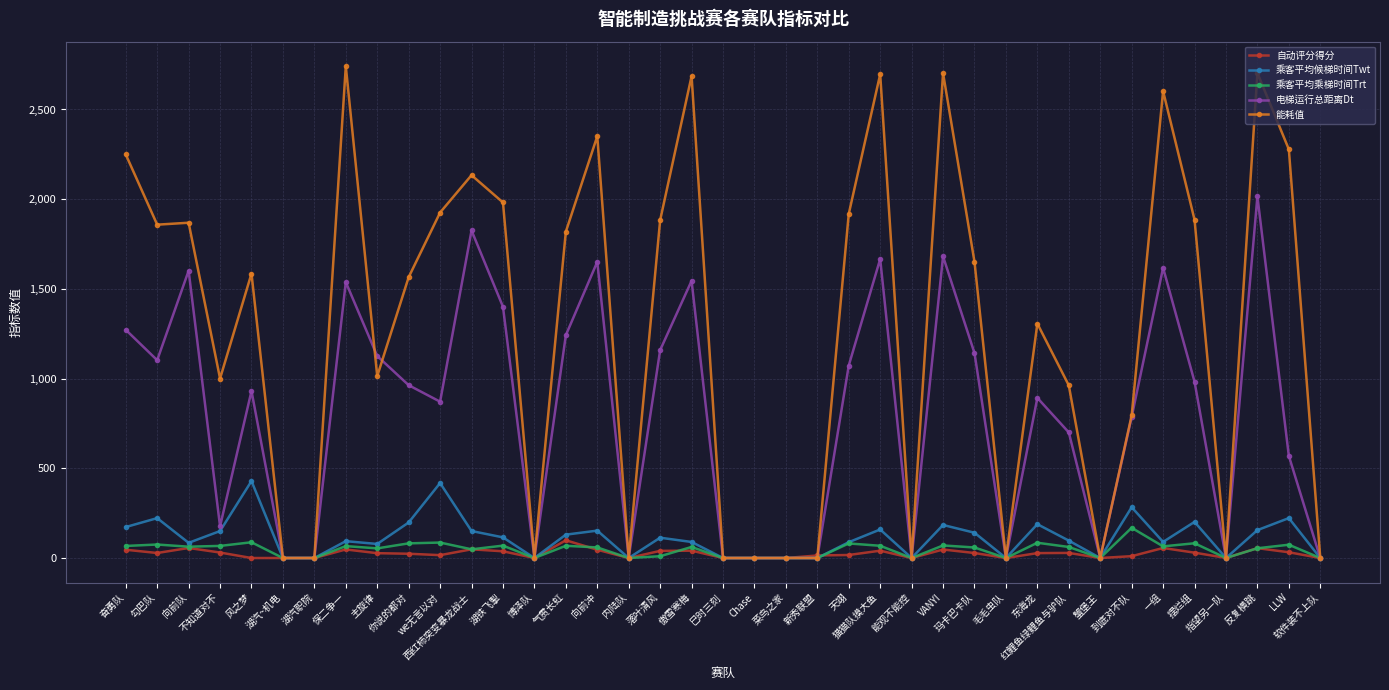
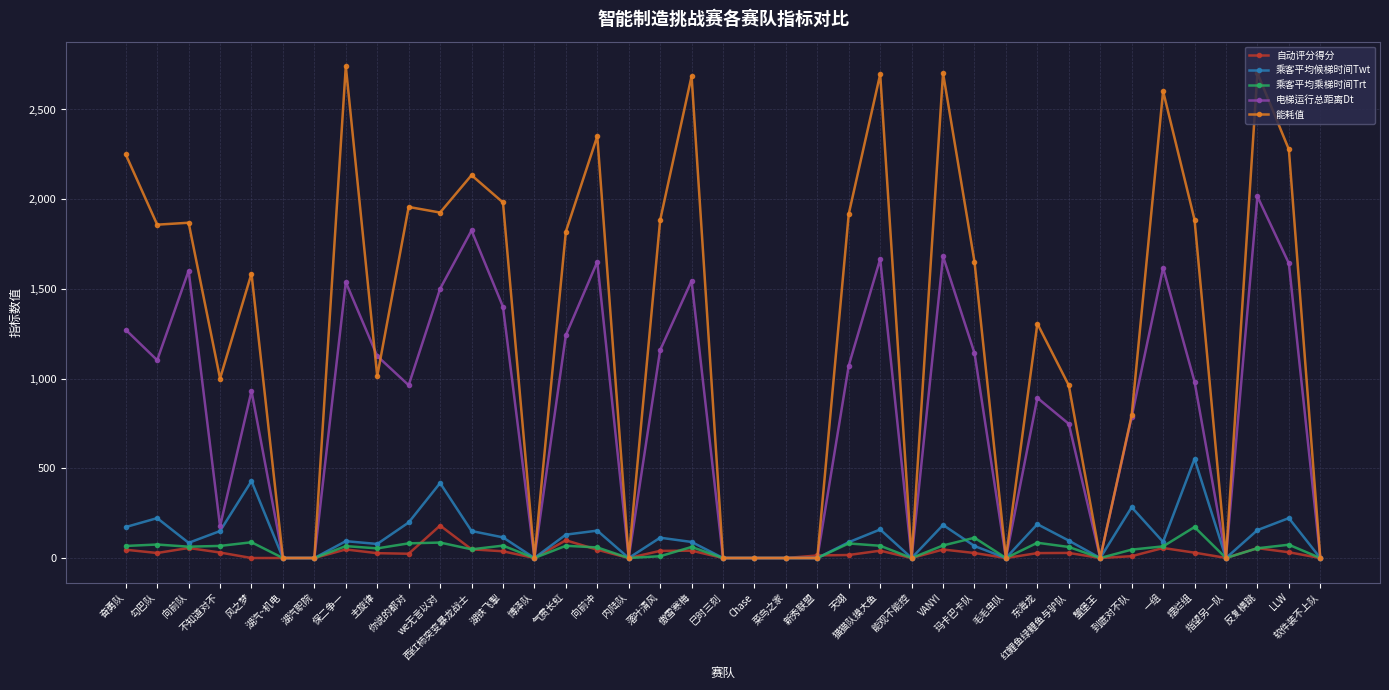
  {
    "自动评分得分": {
      "奋勇队": "50",
      "勾巴队": "30",
      "不知道对不": "30",
      "风之梦": "0",
      "保二争一": "50",
      "主旋律": "30",
      "你说的都对": "20",
-     "we无言以对": "20",
+     "we无言以对": "180",
      "湖铁飞掣": "40",
      "气贯长虹": "100",
      "落叶清风": "40",
      "傲雪寒梅": "40",
      "天翊": "20",
      "猫猫队摸大鱼": "40",
      "VANYI": "50",
      "玛卡巴卡队": "30",
      "东海龙": "30",
      "红鲤鱼绿鲤鱼与驴队": "30",
      "到底对不队": "10",
      "摆烂组": "30",
      "LLW": "30"
    },
    "乘客平均候梯时间Twt": {
      "奋勇队": "170",
      "勾巴队": "220",
      "向前队": "80",
      "不知道对不": "150",
      "风之梦": "430",
      "保二争一": "90",
      "主旋律": "80",
      "你说的都对": "200",
      "we无言以对": "420",
      "西红柿突变暴龙战士": "150",
      "湖铁飞掣": "120",
      "气贯长虹": "130",
      "向前冲": "150",
      "落叶清风": "110",
      "傲雪寒梅": "90",
      "猫猫队摸大鱼": "160",
      "VANYI": "180",
-     "玛卡巴卡队": "140",
+     "玛卡巴卡队": "70",
      "东海龙": "190",
      "红鲤鱼绿鲤鱼与驴队": "100",
      "到底对不队": "280",
      "一组": "90",
-     "摆烂组": "200",
+     "摆烂组": "550",
      "反复横跳": "160",
      "LLW": "220"
    },
    "乘客平均乘梯时间Trt": {
      "奋勇队": "70",
      "勾巴队": "80",
      "不知道对不": "70",
      "风之梦": "90",
      "保二争一": "70",
      "主旋律": "50",
      "你说的都对": "80",
      "we无言以对": "90",
      "湖铁飞掣": "70",
      "气贯长虹": "70",
      "落叶清风": "10",
      "傲雪寒梅": "60",
      "猫猫队摸大鱼": "70",
      "VANYI": "70",
-     "玛卡巴卡队": "60",
+     "玛卡巴卡队": "110",
      "东海龙": "90",
      "红鲤鱼绿鲤鱼与驴队": "60",
-     "到底对不队": "170",
-     "摆烂组": "80",
+     "到底对不队": "50",
+     "摆烂组": "170",
      "LLW": "70"
    },
    "电梯运行总距离Dt": {
      "奋勇队": "1,270",
      "勾巴队": "1,100",
      "向前队": "1,600",
      "不知道对不": "180",
      "风之梦": "930",
      "保二争一": "1,540",
      "主旋律": "1,130",
      "你说的都对": "960",
-     "we无言以对": "870",
+     "we无言以对": "1,500",
      "西红柿突变暴龙战士": "1,830",
      "湖铁飞掣": "1,400",
      "气贯长虹": "1,240",
      "向前冲": "1,650",
      "落叶清风": "1,160",
      "傲雪寒梅": "1,540",
      "天翊": "1,070",
      "猫猫队摸大鱼": "1,670",
      "VANYI": "1,680",
      "玛卡巴卡队": "1,140",
      "东海龙": "890",
-     "红鲤鱼绿鲤鱼与驴队": "700",
+     "红鲤鱼绿鲤鱼与驴队": "750",
      "一组": "1,620",
      "摆烂组": "980",
      "反复横跳": "2,020",
-     "LLW": "570"
+     "LLW": "1,640"
    },
    "能耗值": {
      "奋勇队": "2,250",
      "勾巴队": "1,860",
      "向前队": "1,870",
      "不知道对不": "1,000",
      "风之梦": "1,590",
      "保二争一": "2,740",
      "主旋律": "1,010",
-     "你说的都对": "1,570",
+     "你说的都对": "1,960",
      "we无言以对": "1,930",
      "西红柿突变暴龙战士": "2,130",
      "湖铁飞掣": "1,980",
      "气贯长虹": "1,820",
      "向前冲": "2,350",
      "落叶清风": "1,880",
      "傲雪寒梅": "2,690",
      "天翊": "1,920",
      "猫猫队摸大鱼": "2,700",
      "VANYI": "2,700",
      "玛卡巴卡队": "1,650",
      "东海龙": "1,310",
      "红鲤鱼绿鲤鱼与驴队": "960",
      "一组": "2,600",
      "摆烂组": "1,890",
      "LLW": "2,280"
    }
  }
